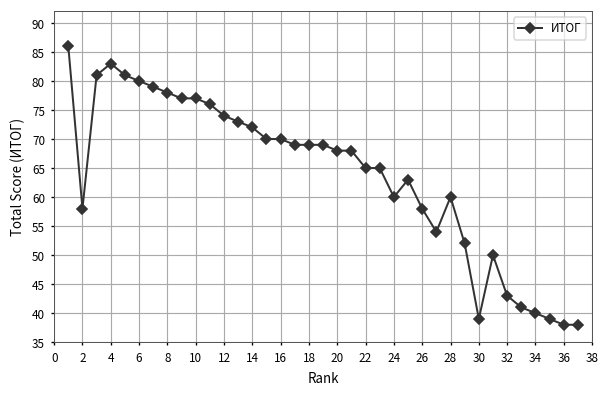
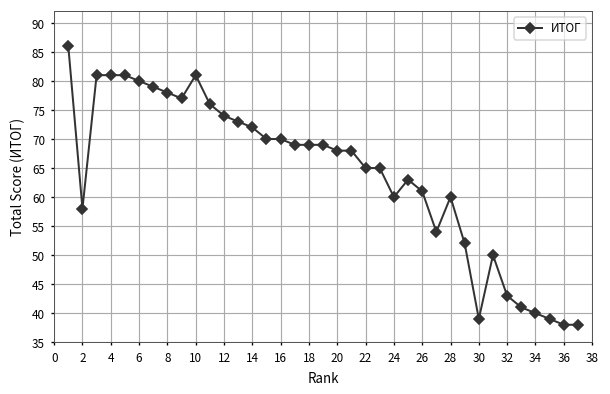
  {
    "2": 58,
-   "4": 83,
+   "4": 81,
    "6": 80,
    "8": 78,
-   "10": 77,
+   "10": 81,
    "12": 74,
    "14": 72,
    "16": 70,
    "18": 69,
    "20": 68,
    "22": 65,
    "24": 60,
-   "26": 58,
+   "26": 61,
    "28": 60,
    "30": 39,
    "32": 43,
    "34": 40,
    "36": 38
  }
